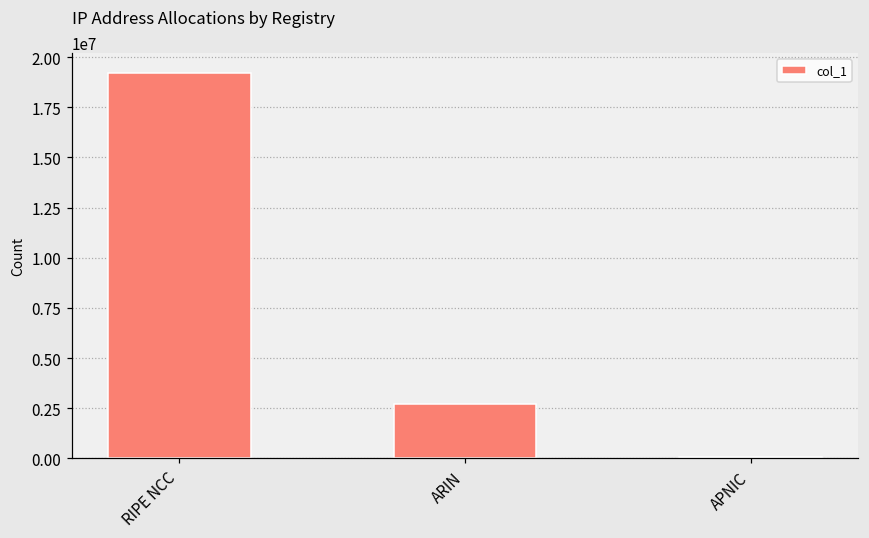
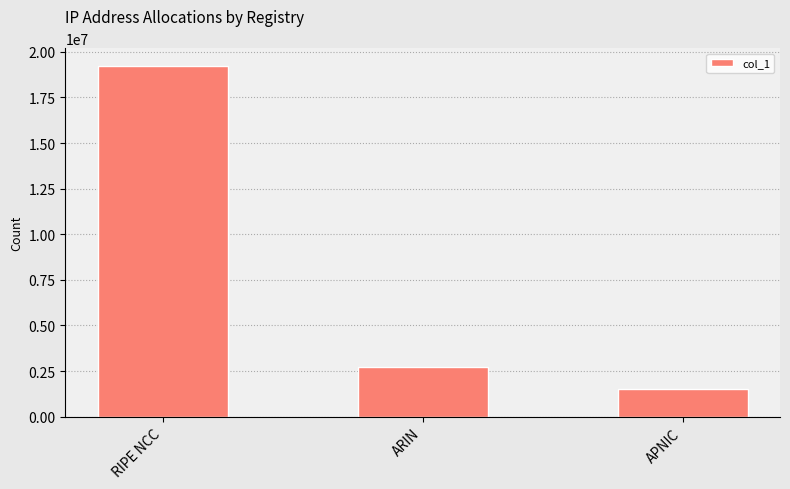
  {
    "RIPE NCC": 19200000,
    "ARIN": 2700000,
-   "APNIC": 100000
+   "APNIC": 1500000
  }
